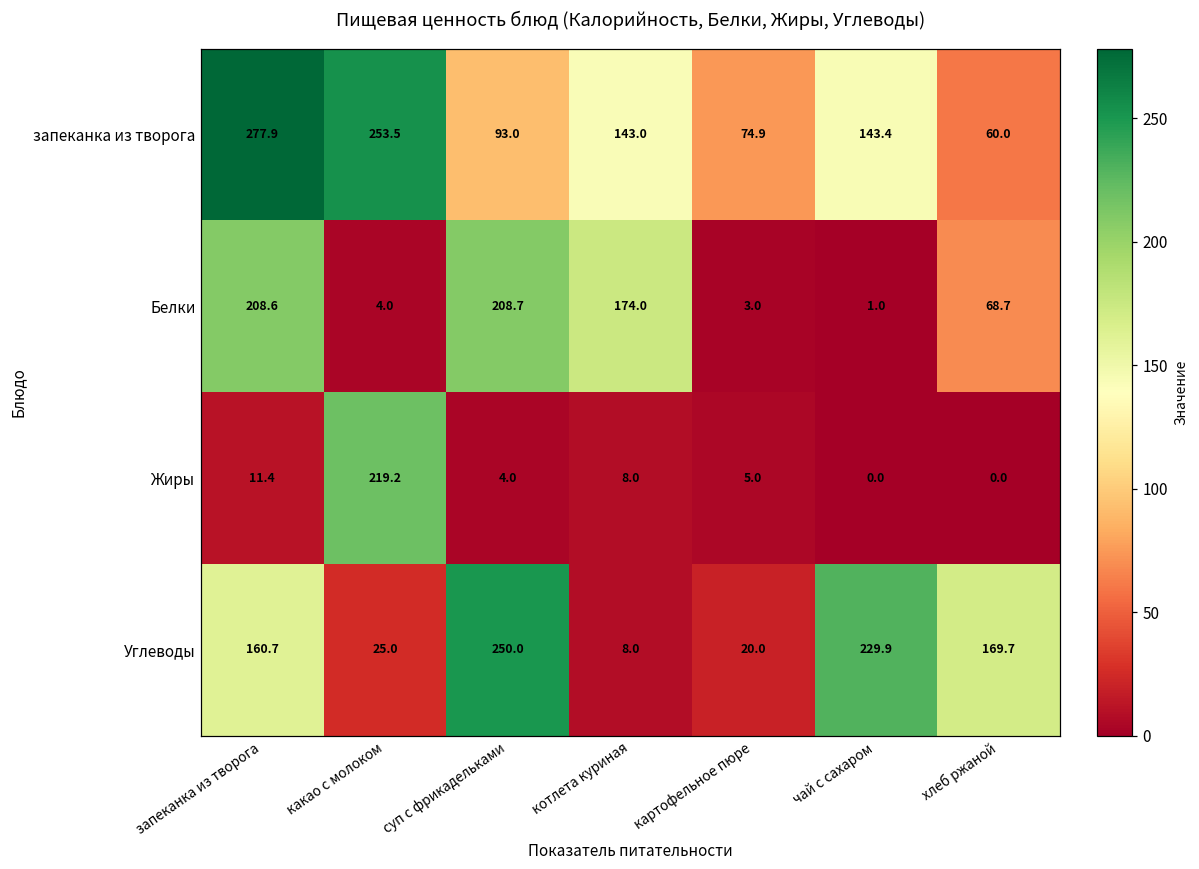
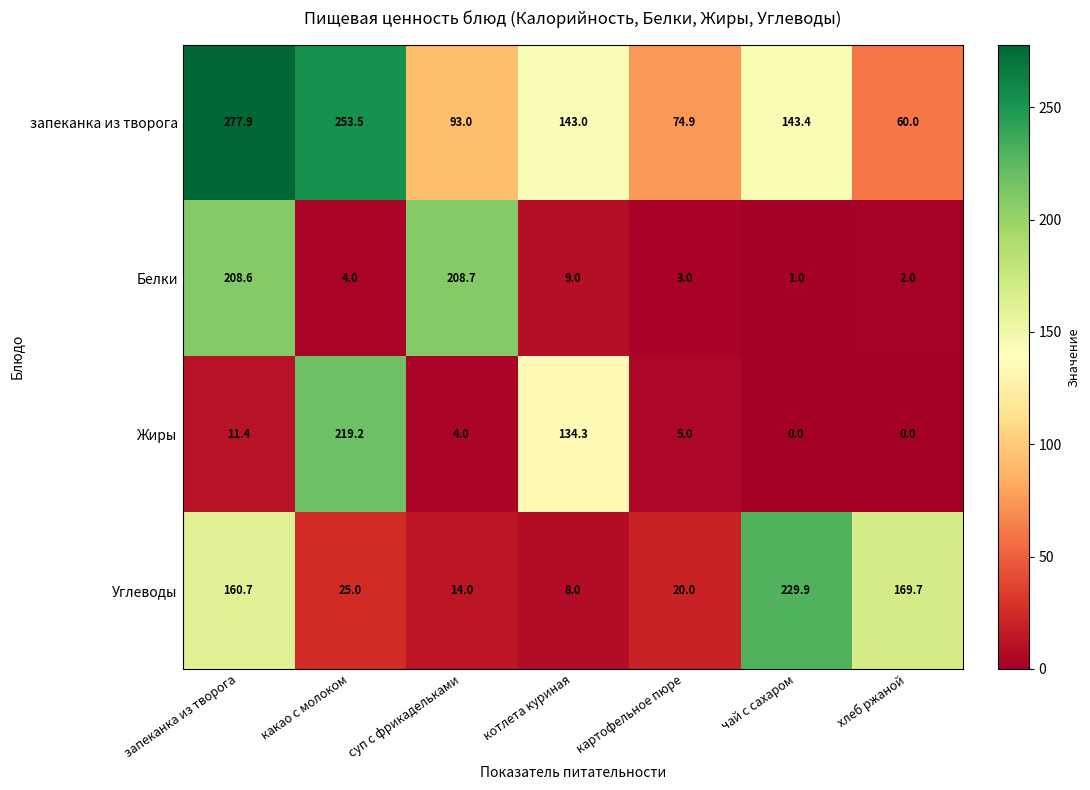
  {
    "запеканка из творога": {
      "запеканка из творога": 277.9,
      "какао с молоком": 253.5,
      "суп с фрикадельками": 93.0,
      "котлета куриная": 143.0,
      "картофельное пюре": 74.9,
      "чай с сахаром": 143.4,
      "хлеб ржаной": 60.0
    },
    "Белки": {
      "запеканка из творога": 208.6,
      "какао с молоком": 4.0,
      "суп с фрикадельками": 208.7,
-     "котлета куриная": 174.0,
+     "котлета куриная": 9.0,
      "картофельное пюре": 3.0,
      "чай с сахаром": 1.0,
-     "хлеб ржаной": 68.7
+     "хлеб ржаной": 2.0
    },
    "Жиры": {
      "запеканка из творога": 11.4,
      "какао с молоком": 219.2,
      "суп с фрикадельками": 4.0,
-     "котлета куриная": 8.0,
+     "котлета куриная": 134.3,
      "картофельное пюре": 5.0,
      "чай с сахаром": 0.0,
      "хлеб ржаной": 0.0
    },
    "Углеводы": {
      "запеканка из творога": 160.7,
      "какао с молоком": 25.0,
-     "суп с фрикадельками": 250.0,
+     "суп с фрикадельками": 14.0,
      "котлета куриная": 8.0,
      "картофельное пюре": 20.0,
      "чай с сахаром": 229.9,
      "хлеб ржаной": 169.7
    }
  }
